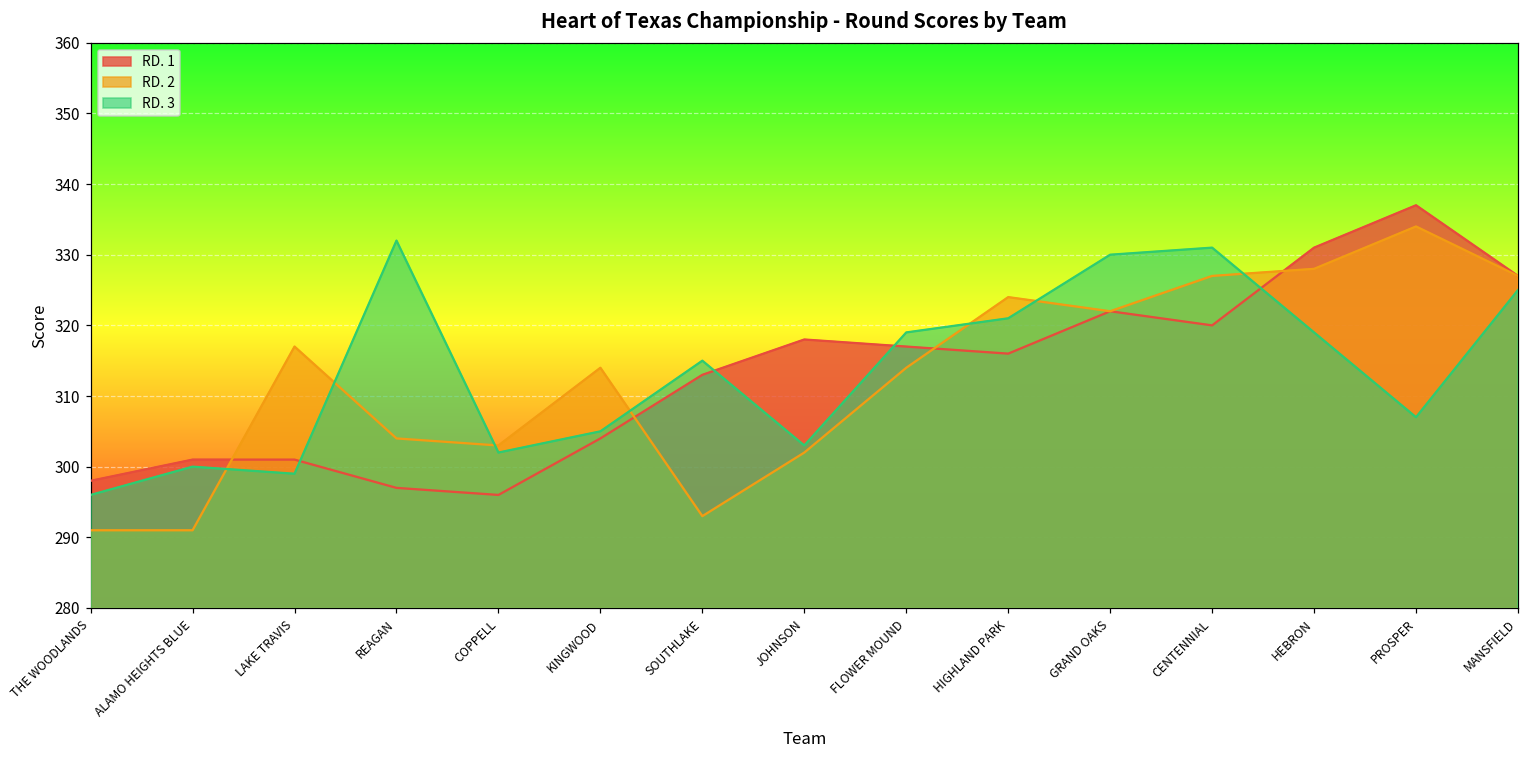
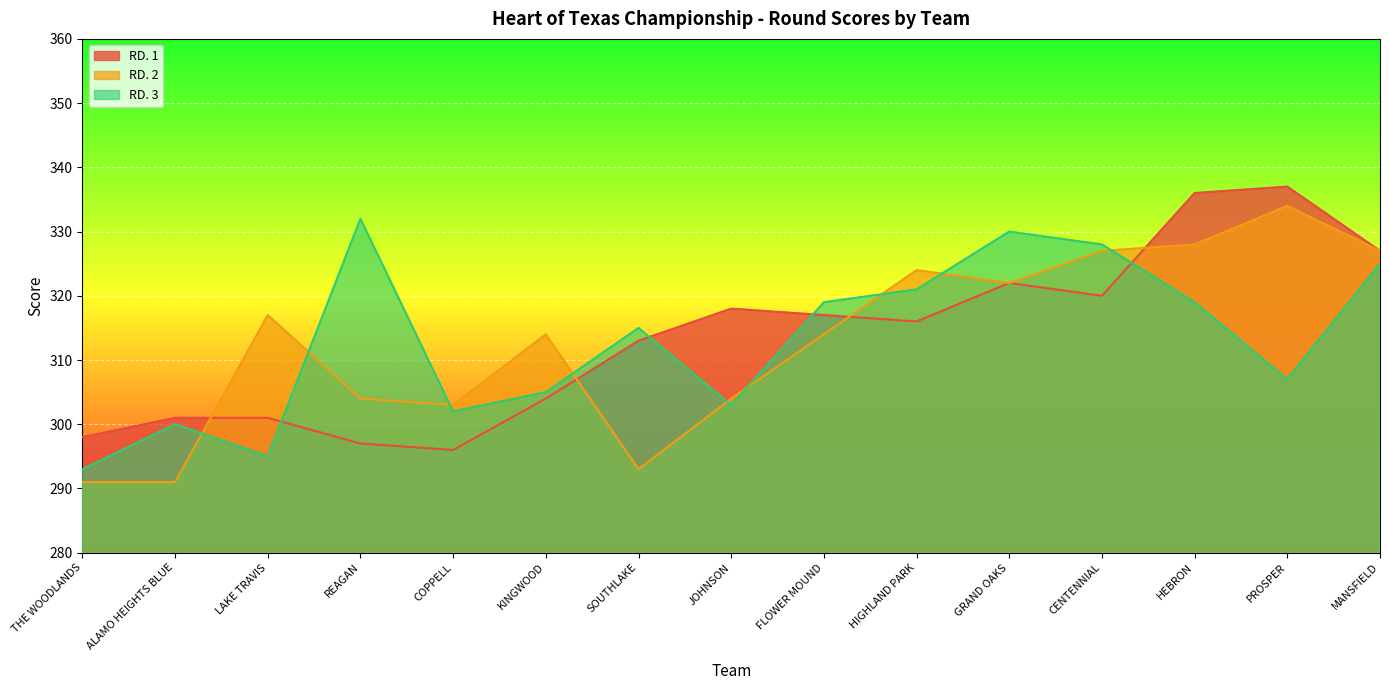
  {
    "RD. 1": {
      "THE WOODLANDS": 298,
      "ALAMO HEIGHTS BLUE": 301,
      "LAKE TRAVIS": 301,
      "REAGAN": 297,
      "COPPELL": 296,
      "KINGWOOD": 304,
      "SOUTHLAKE": 313,
      "JOHNSON": 318,
      "FLOWER MOUND": 317,
      "HIGHLAND PARK": 316,
      "CENTENNIAL": 320,
-     "HEBRON": 331,
+     "HEBRON": 336,
      "PROSPER": 337
    },
    "RD. 2": {
      "THE WOODLANDS": 291,
      "ALAMO HEIGHTS BLUE": 291,
      "LAKE TRAVIS": 317,
      "REAGAN": 304,
      "COPPELL": 303,
      "KINGWOOD": 314,
      "SOUTHLAKE": 293,
-     "JOHNSON": 302,
+     "JOHNSON": 304,
      "FLOWER MOUND": 314,
      "HIGHLAND PARK": 324,
      "CENTENNIAL": 327,
      "HEBRON": 328,
      "PROSPER": 334
    },
    "RD. 3": {
-     "THE WOODLANDS": 296,
+     "THE WOODLANDS": 293,
      "ALAMO HEIGHTS BLUE": 300,
-     "LAKE TRAVIS": 299,
+     "LAKE TRAVIS": 295,
      "REAGAN": 332,
      "COPPELL": 302,
      "KINGWOOD": 305,
      "SOUTHLAKE": 315,
      "JOHNSON": 303,
      "FLOWER MOUND": 319,
      "HIGHLAND PARK": 321,
      "GRAND OAKS": 330,
-     "CENTENNIAL": 331,
+     "CENTENNIAL": 328,
      "HEBRON": 319,
      "PROSPER": 307,
      "MANSFIELD": 325
    }
  }
